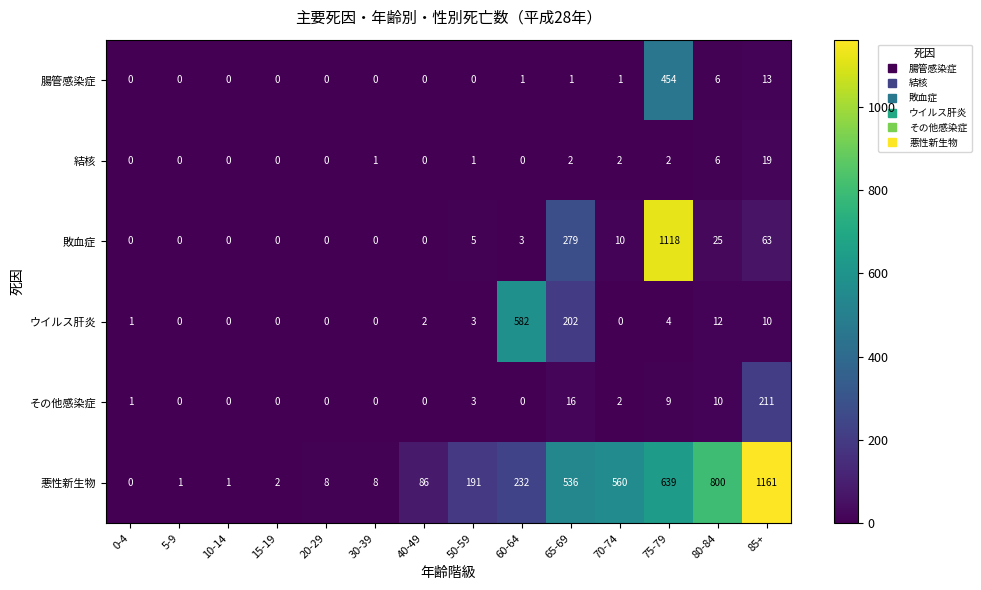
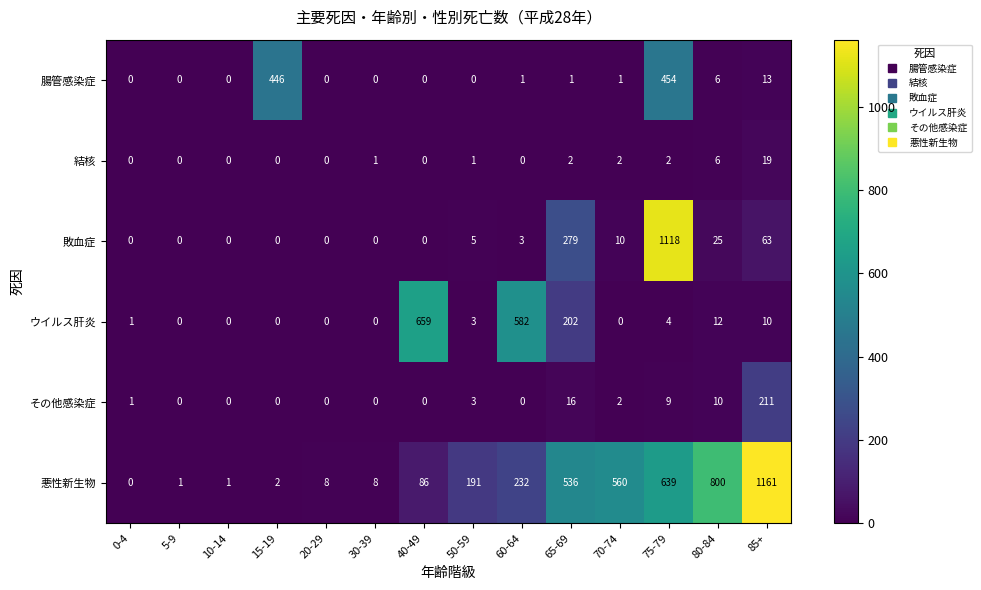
  {
    "腸管感染症": {
      "0-4": 0,
      "5-9": 0,
      "10-14": 0,
-     "15-19": 0,
+     "15-19": 446,
      "20-29": 0,
      "30-39": 0,
      "40-49": 0,
      "50-59": 0,
      "60-64": 1,
      "65-69": 1,
      "70-74": 1,
      "75-79": 454,
      "80-84": 6,
      "85+": 13
    },
    "結核": {
      "0-4": 0,
      "5-9": 0,
      "10-14": 0,
      "15-19": 0,
      "20-29": 0,
      "30-39": 1,
      "40-49": 0,
      "50-59": 1,
      "60-64": 0,
      "65-69": 2,
      "70-74": 2,
      "75-79": 2,
      "80-84": 6,
      "85+": 19
    },
    "敗血症": {
      "0-4": 0,
      "5-9": 0,
      "10-14": 0,
      "15-19": 0,
      "20-29": 0,
      "30-39": 0,
      "40-49": 0,
      "50-59": 5,
      "60-64": 3,
      "65-69": 279,
      "70-74": 10,
      "75-79": 1118,
      "80-84": 25,
      "85+": 63
    },
    "ウイルス肝炎": {
      "0-4": 1,
      "5-9": 0,
      "10-14": 0,
      "15-19": 0,
      "20-29": 0,
      "30-39": 0,
-     "40-49": 2,
+     "40-49": 659,
      "50-59": 3,
      "60-64": 582,
      "65-69": 202,
      "70-74": 0,
      "75-79": 4,
      "80-84": 12,
      "85+": 10
    },
    "その他感染症": {
      "0-4": 1,
      "5-9": 0,
      "10-14": 0,
      "15-19": 0,
      "20-29": 0,
      "30-39": 0,
      "40-49": 0,
      "50-59": 3,
      "60-64": 0,
      "65-69": 16,
      "70-74": 2,
      "75-79": 9,
      "80-84": 10,
      "85+": 211
    },
    "悪性新生物": {
      "0-4": 0,
      "5-9": 1,
      "10-14": 1,
      "15-19": 2,
      "20-29": 8,
      "30-39": 8,
      "40-49": 86,
      "50-59": 191,
      "60-64": 232,
      "65-69": 536,
      "70-74": 560,
      "75-79": 639,
      "80-84": 800,
      "85+": 1161
    }
  }
